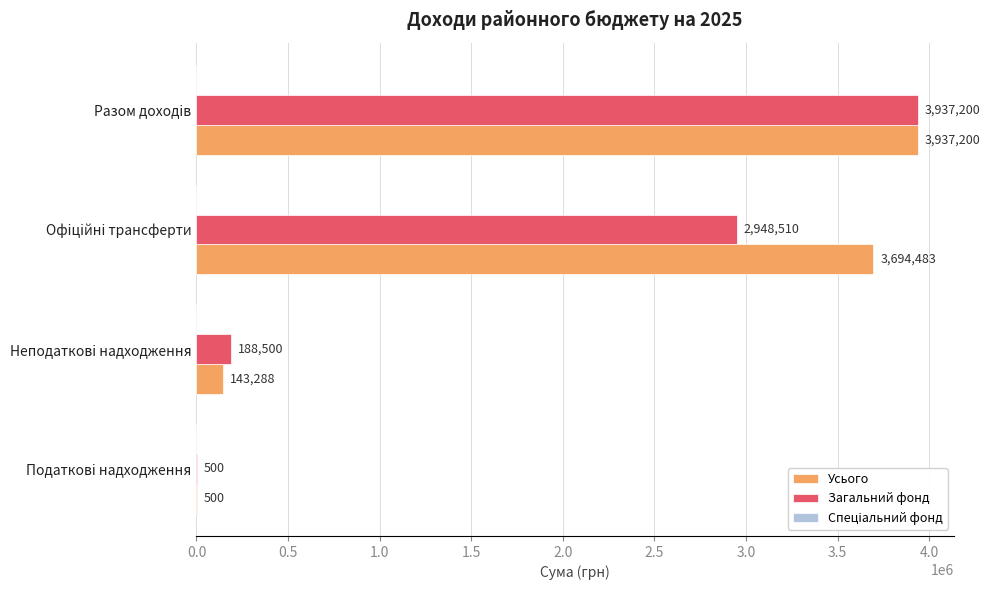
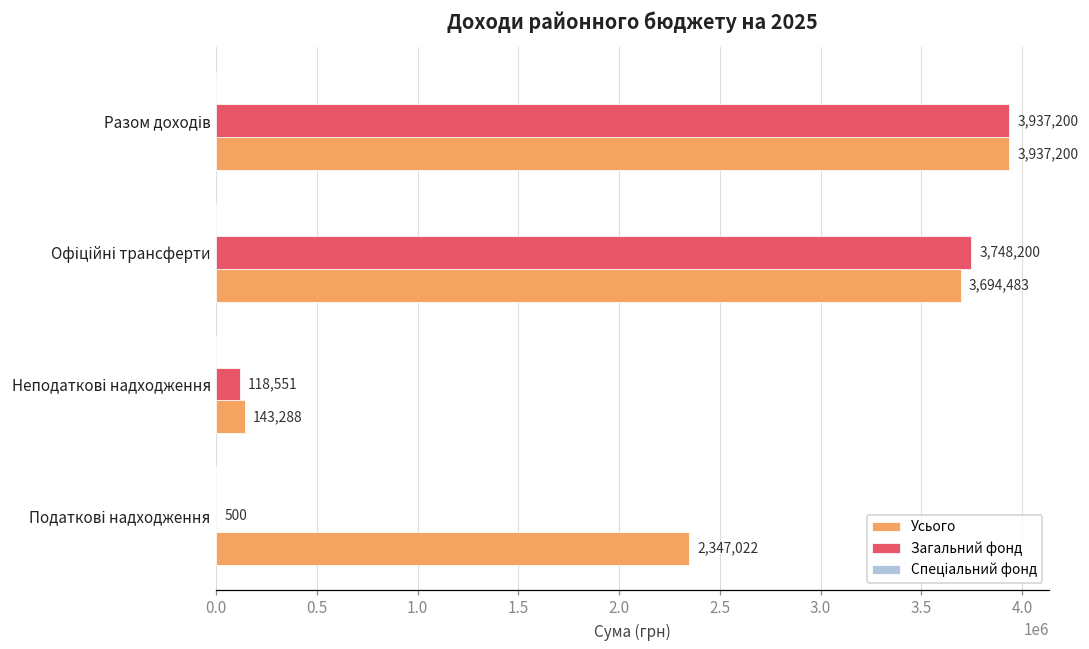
  {
    "Усього": {
      "Разом доходів": "3,937,200",
      "Офіційні трансферти": "3,694,483",
      "Неподаткові надходження": "143,288",
-     "Податкові надходження": "500"
+     "Податкові надходження": "2,347,022"
    },
    "Загальний фонд": {
      "Разом доходів": "3,937,200",
-     "Офіційні трансферти": "2,948,510",
-     "Неподаткові надходження": "188,500",
+     "Офіційні трансферти": "3,748,200",
+     "Неподаткові надходження": "118,551",
      "Податкові надходження": "500"
    },
    "Спеціальний фонд": {
      "Разом доходів": "0",
      "Офіційні трансферти": "0",
      "Неподаткові надходження": "0",
      "Податкові надходження": "0"
    }
  }
